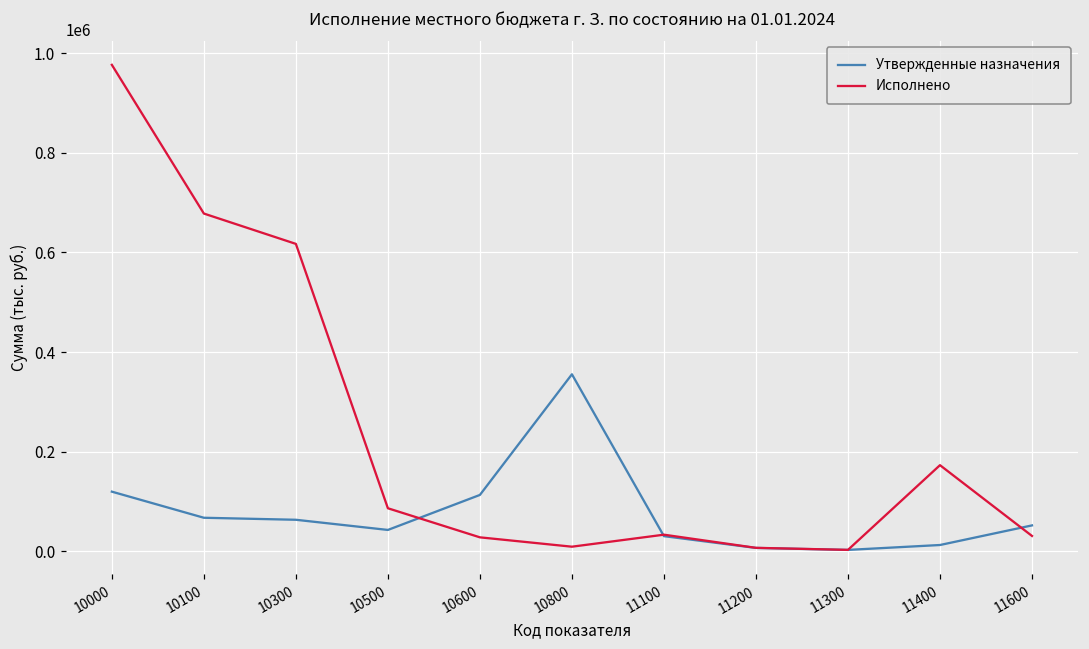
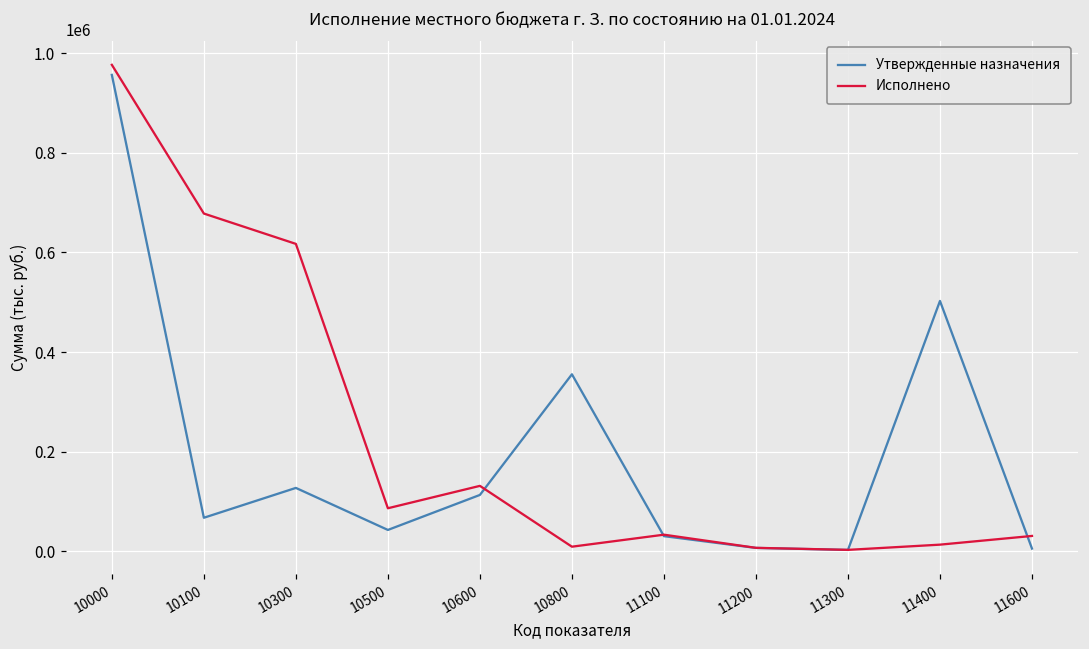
  {
    "Утвержденные назначения": {
-     "10000": 120000,
+     "10000": 960000,
      "10100": 70000,
-     "10300": 60000,
+     "10300": 130000,
      "10500": 40000,
      "10600": 110000,
      "10800": 360000,
-     "11400": 10000,
-     "11600": 50000
+     "11400": 500000,
+     "11600": 10000
    },
    "Исполнено": {
      "10000": 980000,
      "10100": 680000,
      "10300": 620000,
      "10500": 90000,
-     "10600": 30000,
+     "10600": 130000,
      "10800": 10000,
-     "11400": 170000,
+     "11400": 10000,
      "11600": 30000
    }
  }
